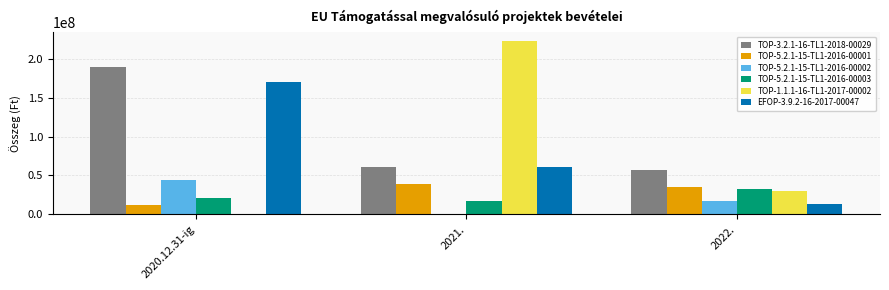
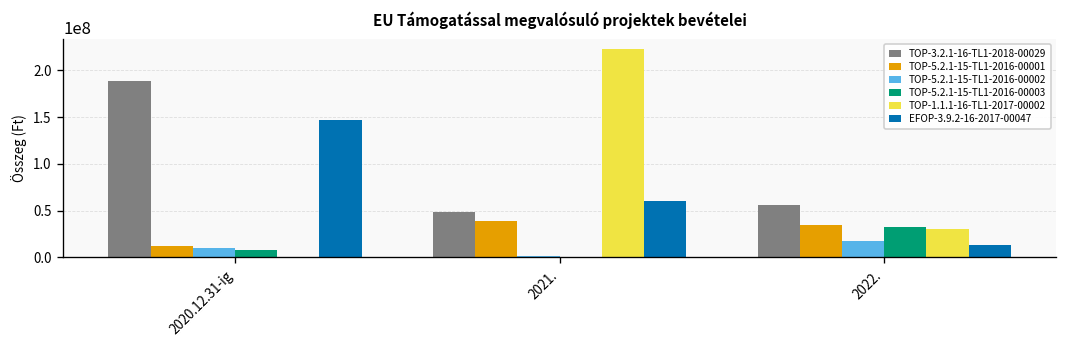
  {
    "TOP-3.2.1-16-TL1-2018-00029": {
      "2020.12.31-ig": 190000000,
-     "2021.": 60000000,
+     "2021.": 50000000,
      "2022.": 60000000
    },
    "TOP-5.2.1-15-TL1-2016-00001": {
      "2020.12.31-ig": 10000000,
      "2021.": 40000000,
      "2022.": 30000000
    },
    "TOP-5.2.1-15-TL1-2016-00002": {
-     "2020.12.31-ig": 40000000,
+     "2020.12.31-ig": 10000000,
      "2022.": 20000000
    },
    "TOP-5.2.1-15-TL1-2016-00003": {
-     "2020.12.31-ig": 20000000,
-     "2021.": 20000000,
+     "2020.12.31-ig": 10000000,
+     "2021.": 0,
      "2022.": 30000000
    },
    "TOP-1.1.1-16-TL1-2017-00002": {
      "2020.12.31-ig": 0,
      "2021.": 220000000,
      "2022.": 30000000
    },
    "EFOP-3.9.2-16-2017-00047": {
-     "2020.12.31-ig": 170000000,
+     "2020.12.31-ig": 150000000,
      "2021.": 60000000,
      "2022.": 10000000
    }
  }
